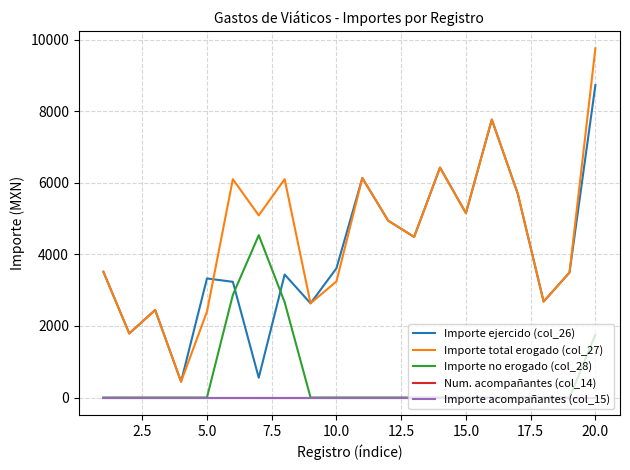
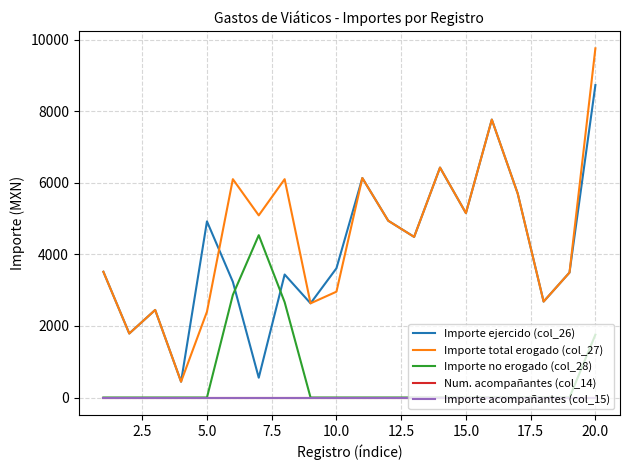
  {
    "Importe ejercido (col_26)": {
-     "5.0": 3300,
+     "5.0": 4900,
      "10.0": 3600,
      "20.0": 8700
    },
    "Importe total erogado (col_27)": {
      "5.0": 2400,
-     "10.0": 3200,
+     "10.0": 3000,
      "20.0": 9800
    }
  }
